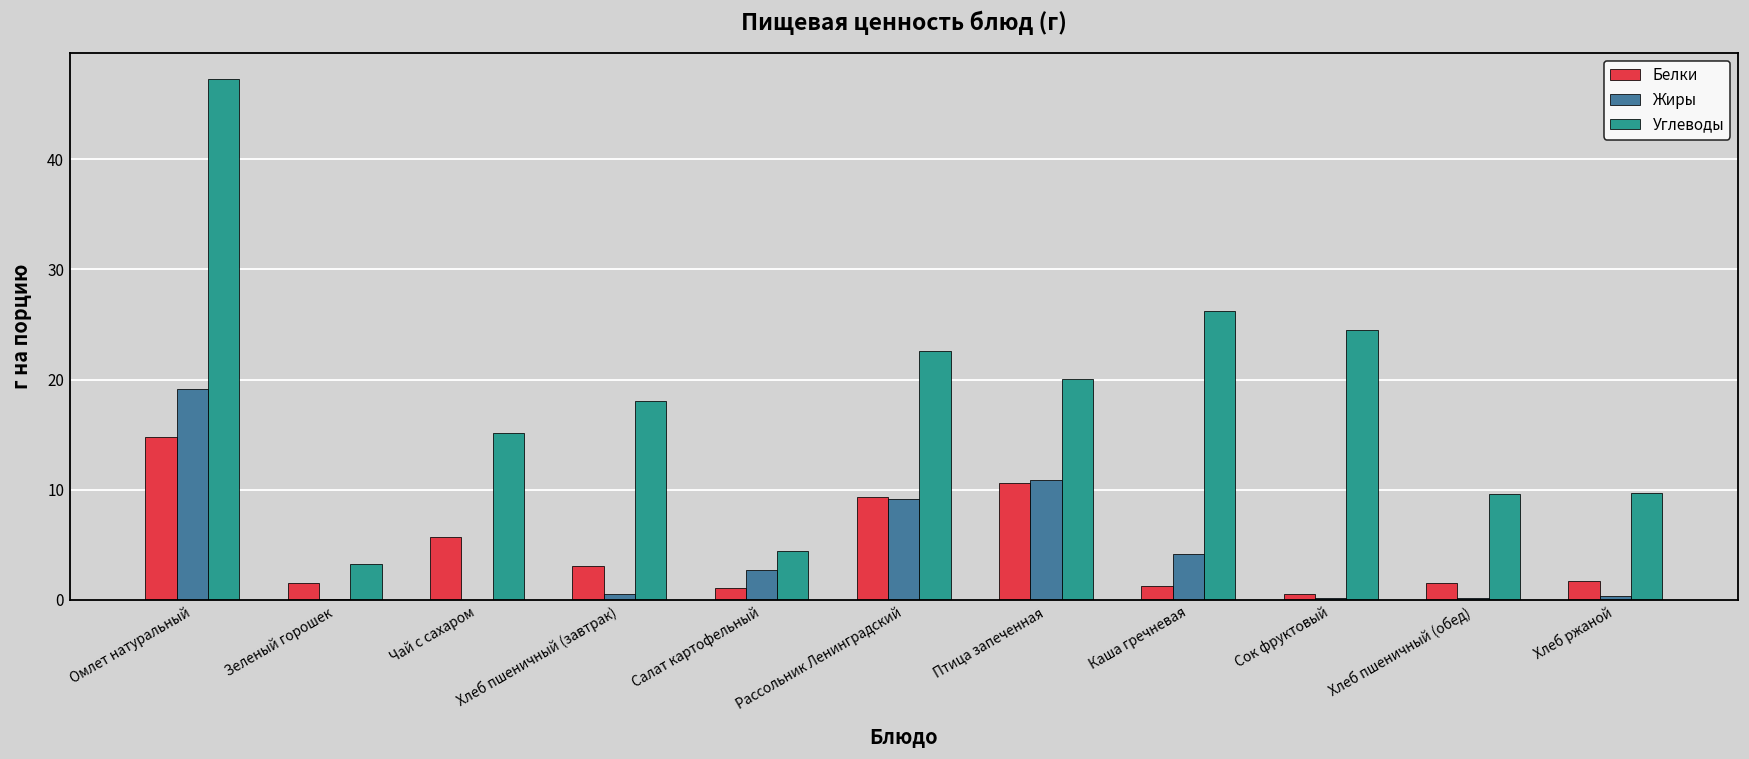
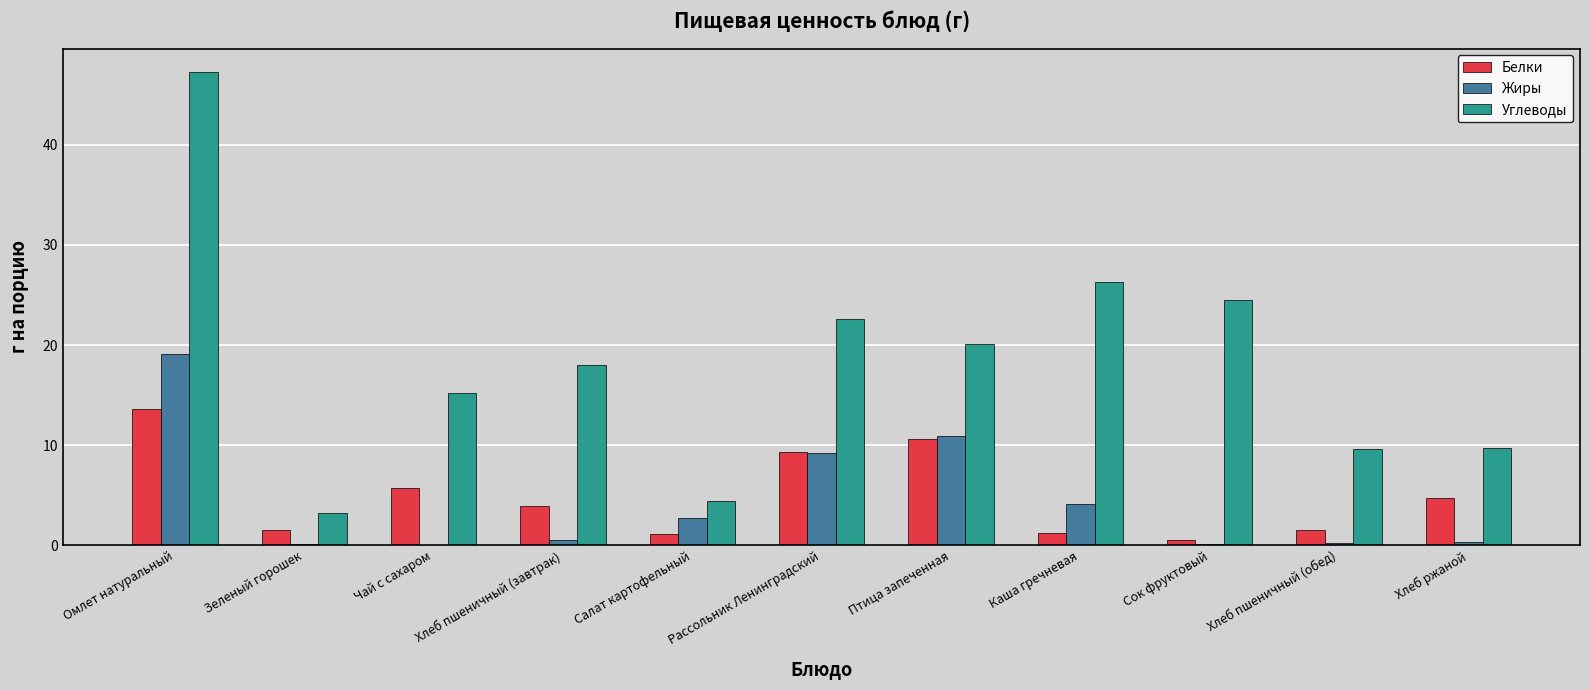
  {
    "Белки": {
-     "Омлет натуральный": 14.8,
+     "Омлет натуральный": 13.6,
      "Зеленый горошек": 1.6,
      "Чай с сахаром": 5.7,
-     "Хлеб пшеничный (завтрак)": 3.1,
+     "Хлеб пшеничный (завтрак)": 4.0,
      "Салат картофельный": 1.1,
      "Рассольник Ленинградский": 9.3,
      "Птица запеченная": 10.7,
      "Каша гречневая": 1.3,
      "Сок фруктовый": 0.5,
      "Хлеб пшеничный (обед)": 1.6,
-     "Хлеб ржаной": 1.7
+     "Хлеб ржаной": 4.7
    }
  }
